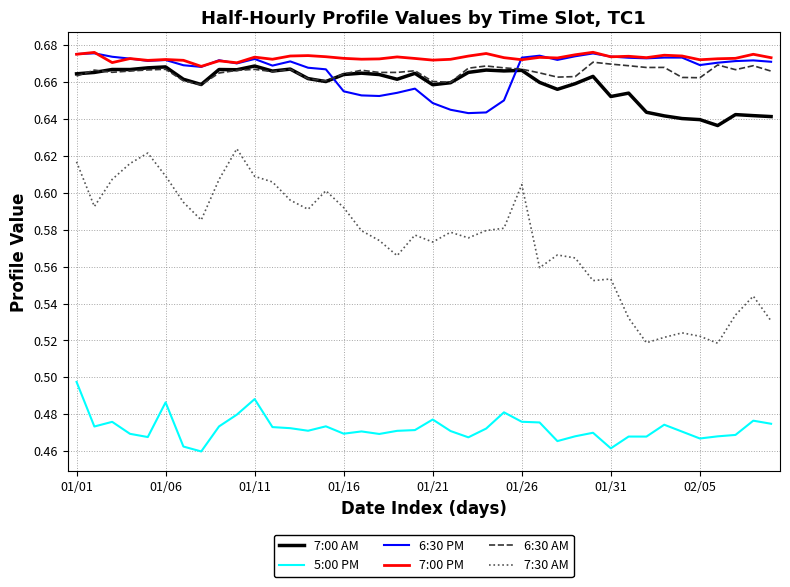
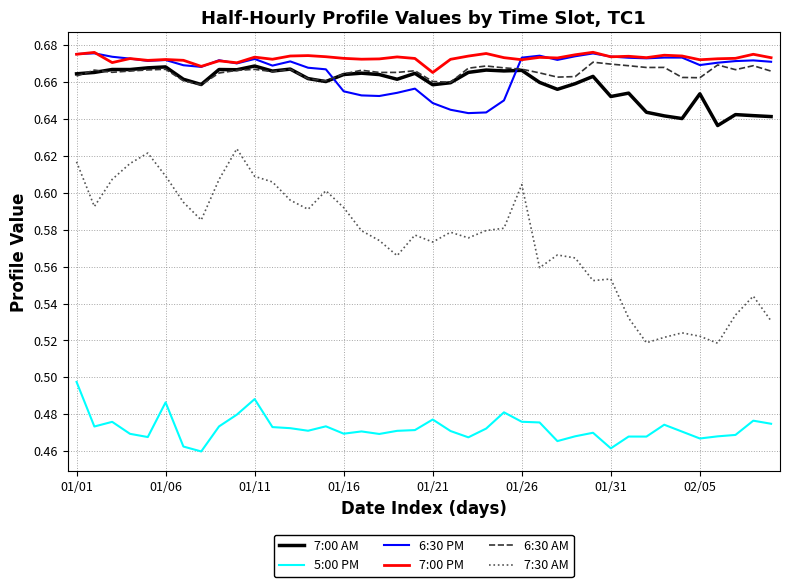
  {
    "7:00 AM": {
      "01/11": 0.669,
      "01/21": 0.658,
      "01/31": 0.652,
-     "02/05": 0.640
+     "02/05": 0.654
    },
    "5:00 PM": {
      "01/01": 0.498,
      "01/06": 0.487,
      "01/11": 0.488,
      "01/16": 0.470,
      "01/21": 0.477,
      "01/26": 0.476,
      "01/31": 0.462,
      "02/05": 0.467
    },
    "6:30 PM": {
      "01/16": 0.655,
      "01/21": 0.649,
      "02/05": 0.669
    },
    "7:00 PM": {
      "01/16": 0.673,
-     "01/21": 0.672,
+     "01/21": 0.665,
      "02/05": 0.672
    }
  }
